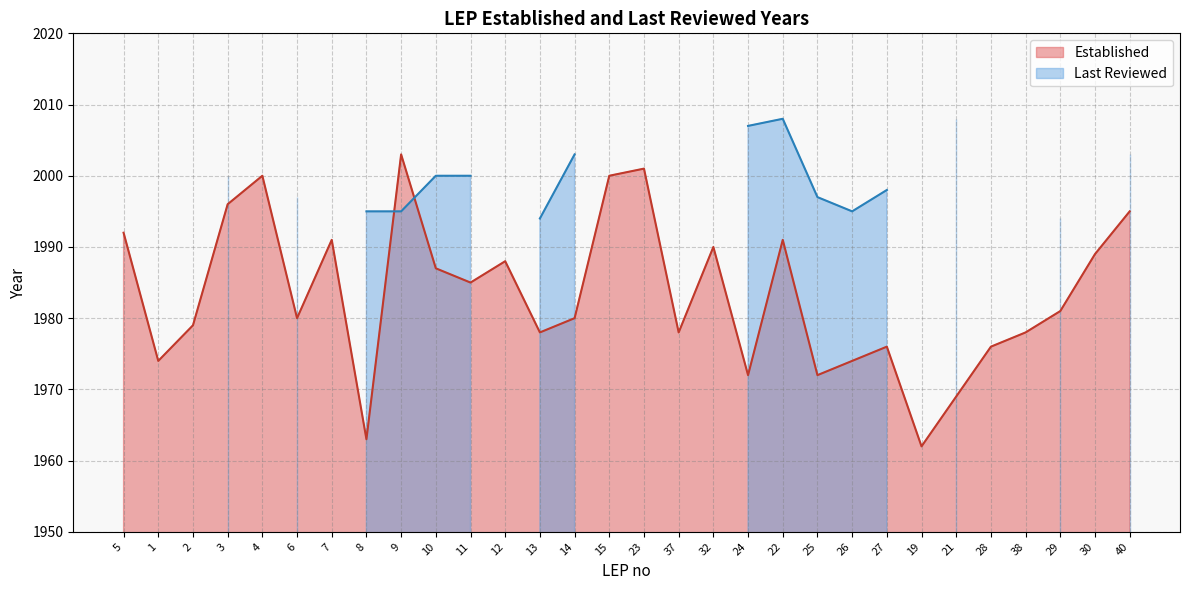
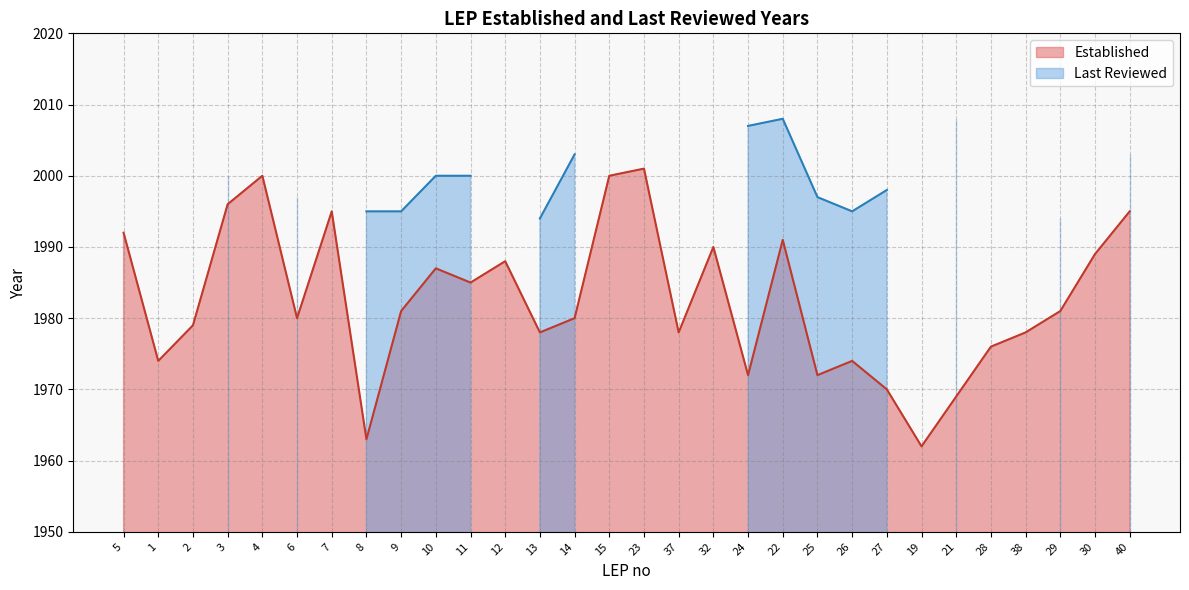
  {
    "Established": {
      "5": 1992,
      "1": 1974,
      "2": 1979,
      "3": 1996,
      "4": 2000,
      "6": 1980,
-     "7": 1991,
+     "7": 1995,
      "8": 1963,
-     "9": 2003,
+     "9": 1981,
      "10": 1987,
      "11": 1985,
      "12": 1988,
      "13": 1978,
      "14": 1980,
      "15": 2000,
      "23": 2001,
      "37": 1978,
      "32": 1990,
      "24": 1972,
      "22": 1991,
      "25": 1972,
      "26": 1974,
-     "27": 1976,
+     "27": 1970,
      "19": 1962,
      "21": 1969,
      "28": 1976,
      "38": 1978,
      "29": 1981,
      "30": 1989,
      "40": 1995
    }
  }
